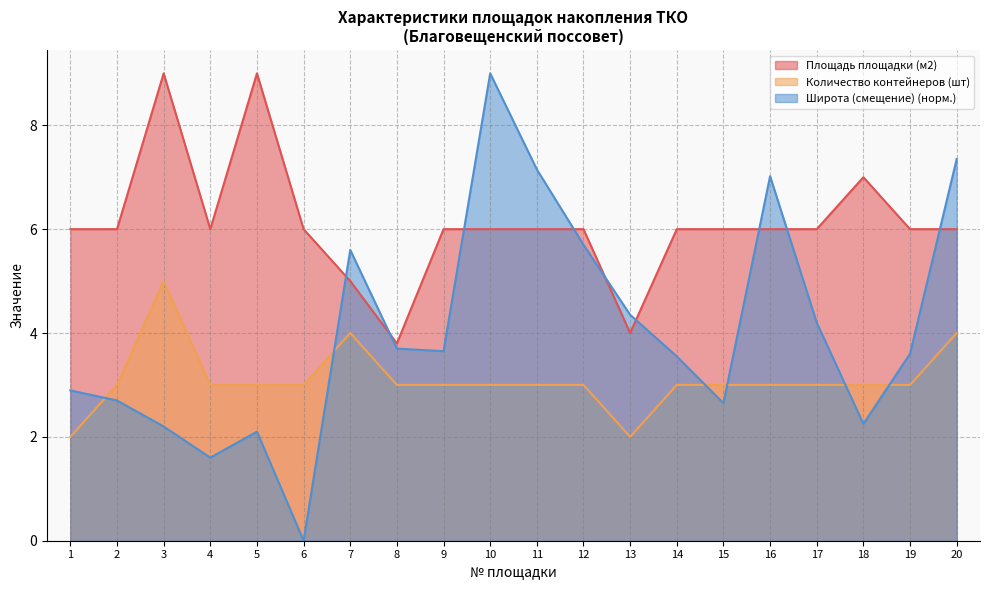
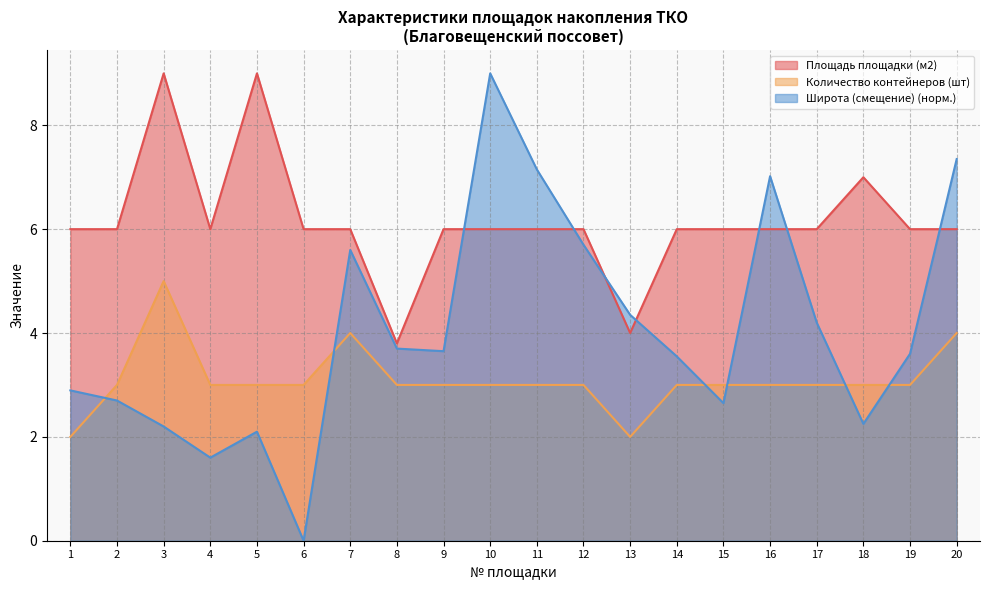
  {
    "Площадь площадки (м2)": {
      "1": 6,
      "2": 6,
      "3": 9,
      "4": 6,
      "5": 9,
      "6": 6,
-     "7": 5,
+     "7": 6,
      "8": 3.8,
      "9": 6,
      "10": 6,
      "11": 6,
      "12": 6,
      "13": 4,
      "14": 6,
      "15": 6,
      "16": 6,
      "17": 6,
      "18": 7,
      "19": 6,
      "20": 6
    },
    "Количество контейнеров (шт)": {
      "1": 2,
      "2": 3,
      "3": 5,
      "4": 3,
      "5": 3,
      "6": 3,
      "7": 4,
      "8": 3,
      "9": 3,
      "10": 3,
      "11": 3,
      "12": 3,
      "13": 2,
      "14": 3,
      "15": 3,
      "16": 3,
      "17": 3,
      "18": 3,
      "19": 3,
      "20": 4
    },
    "Широта (смещение) (норм.)": {
      "1": 2.9,
      "2": 2.7,
      "3": 2.2,
      "4": 1.6,
      "5": 2.1,
      "6": 0,
      "7": 5.6,
      "8": 3.7,
      "9": 3.7,
      "10": 9,
      "11": 7.2,
      "12": 5.7,
      "13": 4.4,
      "14": 3.6,
      "15": 2.7,
      "16": 7,
      "17": 4.2,
      "18": 2.3,
      "19": 3.6,
      "20": 7.4
    }
  }
